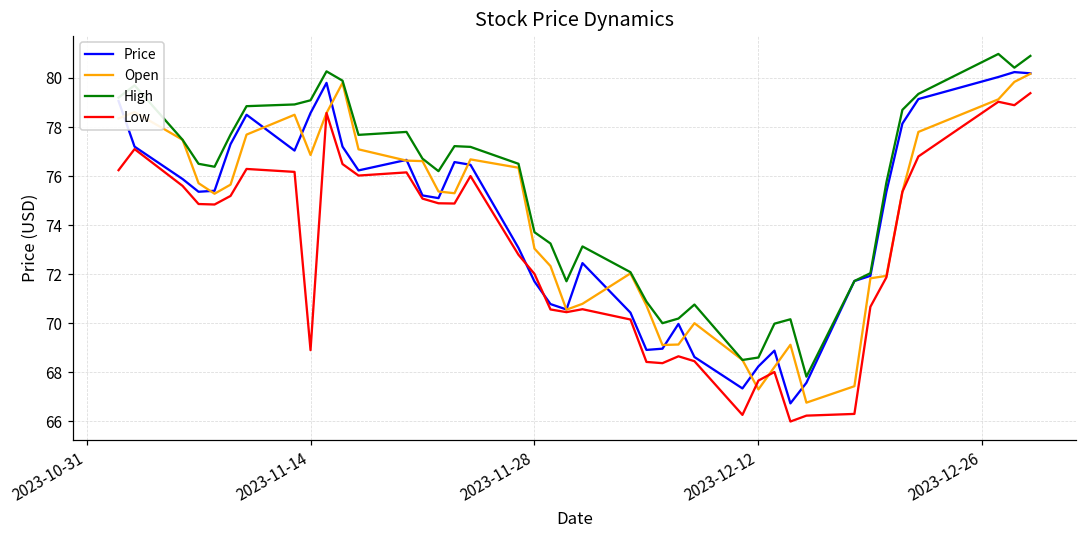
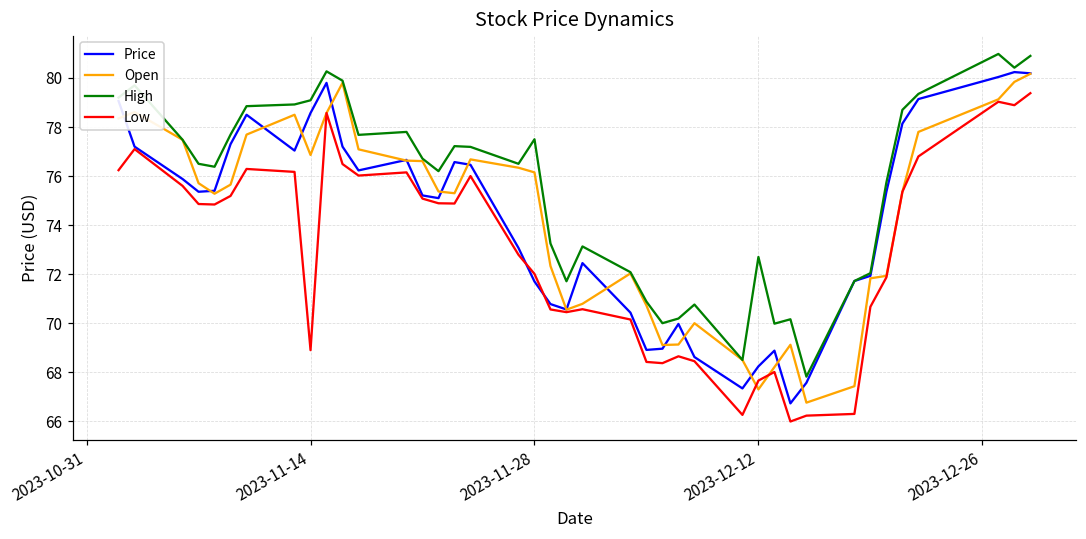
  {
    "Price": {
      "2023-11-14": 78.6,
      "2023-11-28": 71.7,
      "2023-12-12": 68.2
    },
    "Open": {
      "2023-11-14": 76.9,
-     "2023-11-28": 73.0,
+     "2023-11-28": 76.2,
      "2023-12-12": 67.3
    },
    "High": {
      "2023-11-14": 79.1,
-     "2023-11-28": 73.7,
-     "2023-12-12": 68.6
+     "2023-11-28": 77.5,
+     "2023-12-12": 72.7
    },
    "Low": {
      "2023-11-14": 68.9,
      "2023-11-28": 72.0,
      "2023-12-12": 67.7
    }
  }
